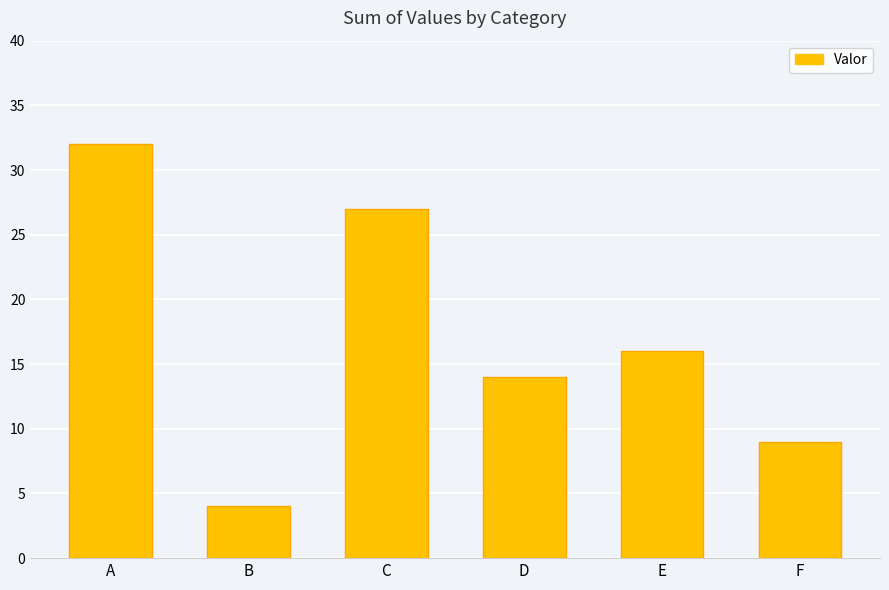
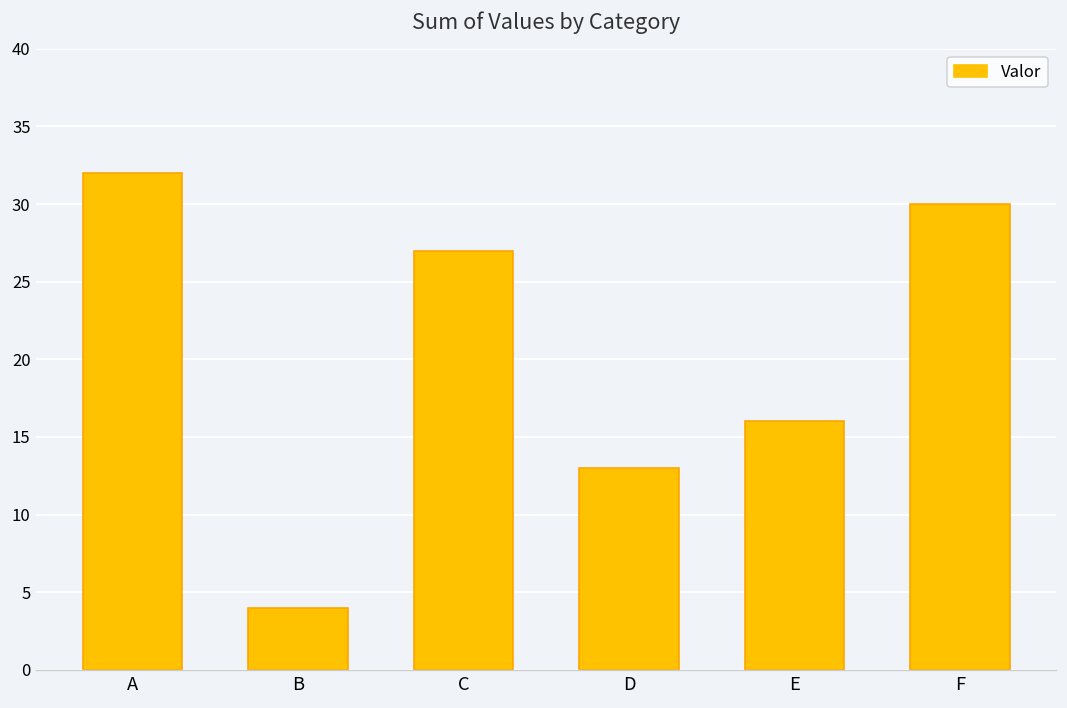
  {
    "A": 32,
    "B": 4,
    "C": 27,
-   "D": 14,
+   "D": 13,
    "E": 16,
-   "F": 9
+   "F": 30
  }
